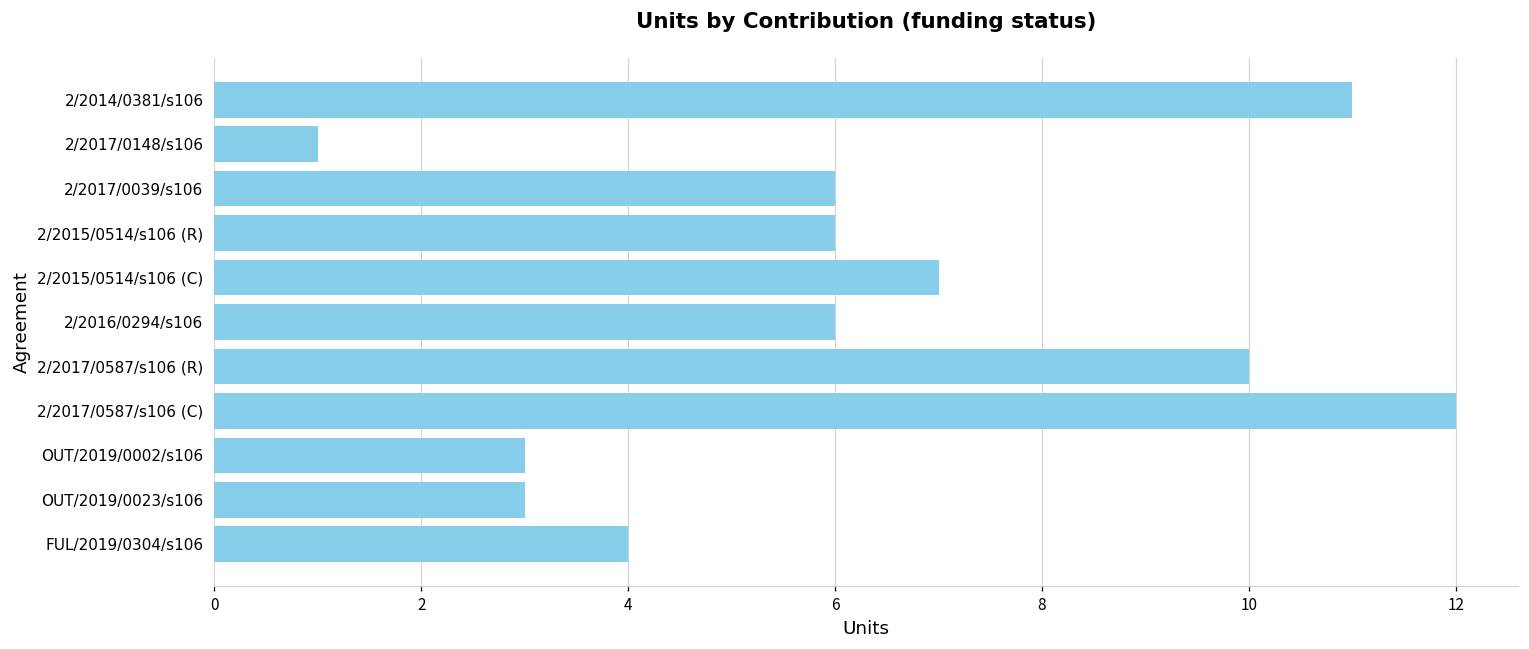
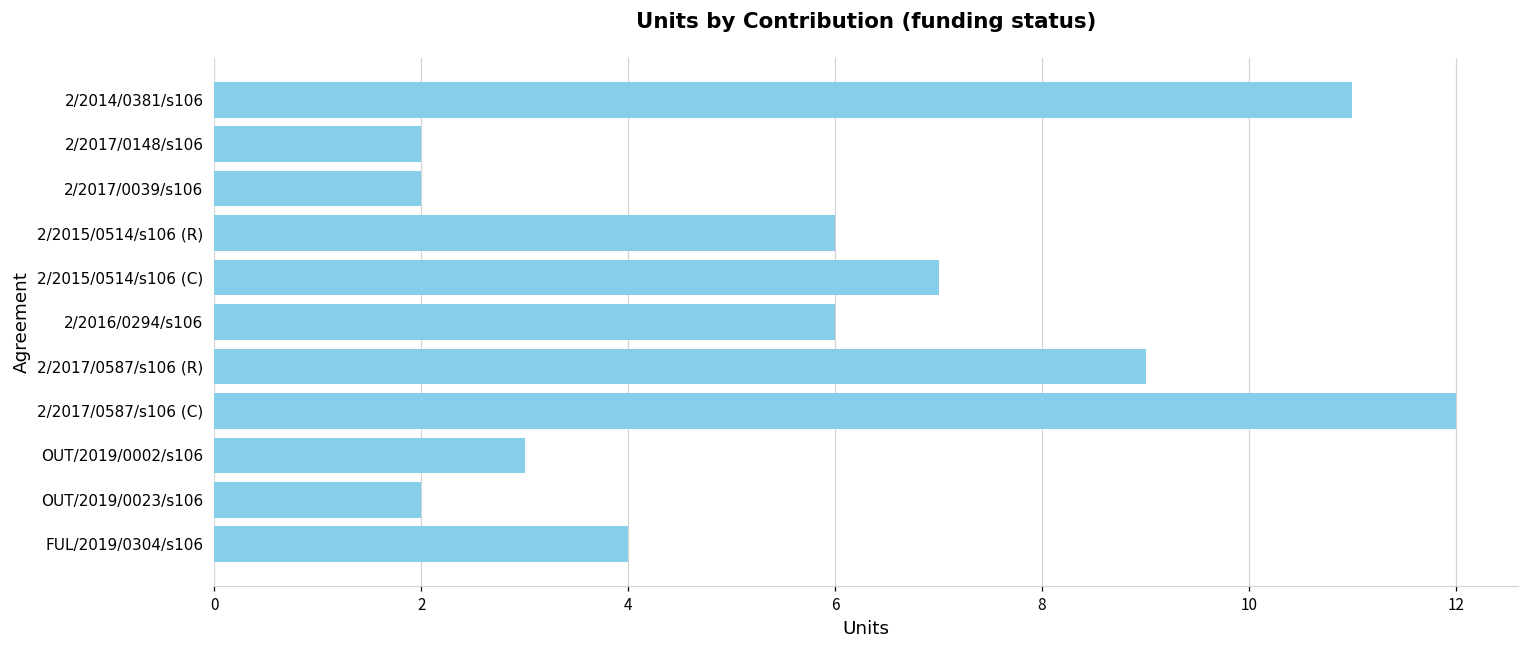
  {
    "2/2014/0381/s106": 11,
-   "2/2017/0148/s106": 1,
-   "2/2017/0039/s106": 6,
+   "2/2017/0148/s106": 2,
+   "2/2017/0039/s106": 2,
    "2/2015/0514/s106 (R)": 6,
    "2/2015/0514/s106 (C)": 7,
    "2/2016/0294/s106": 6,
-   "2/2017/0587/s106 (R)": 10,
+   "2/2017/0587/s106 (R)": 9,
    "2/2017/0587/s106 (C)": 12,
    "OUT/2019/0002/s106": 3,
-   "OUT/2019/0023/s106": 3,
+   "OUT/2019/0023/s106": 2,
    "FUL/2019/0304/s106": 4
  }
